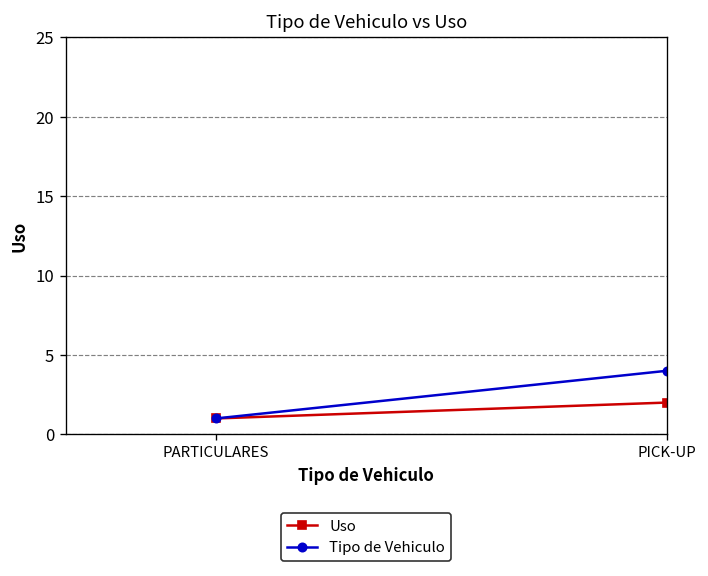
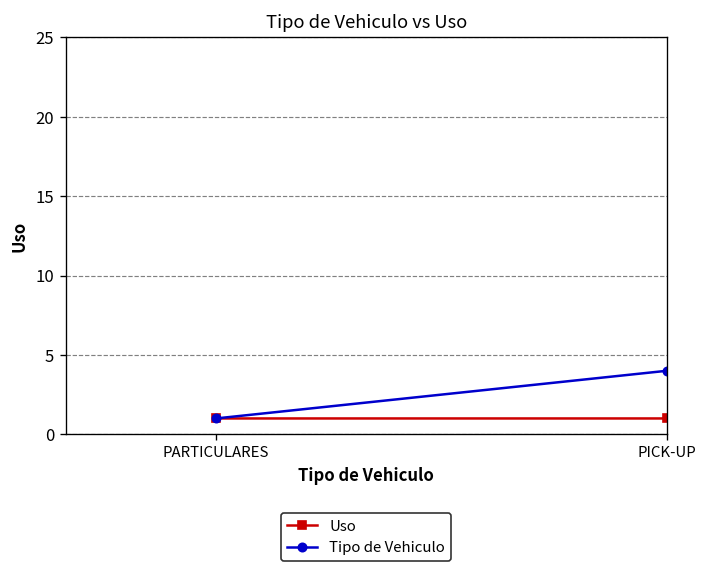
  {
    "Uso": {
-     "PICK-UP": 2
+     "PICK-UP": 1
    },
    "Tipo de Vehiculo": {
      "PICK-UP": 4
    }
  }
